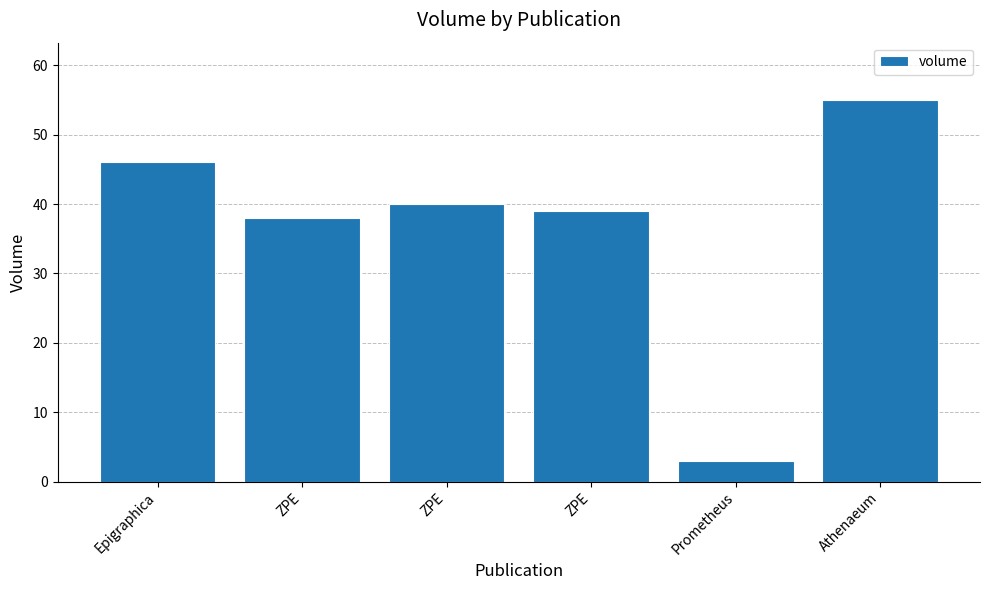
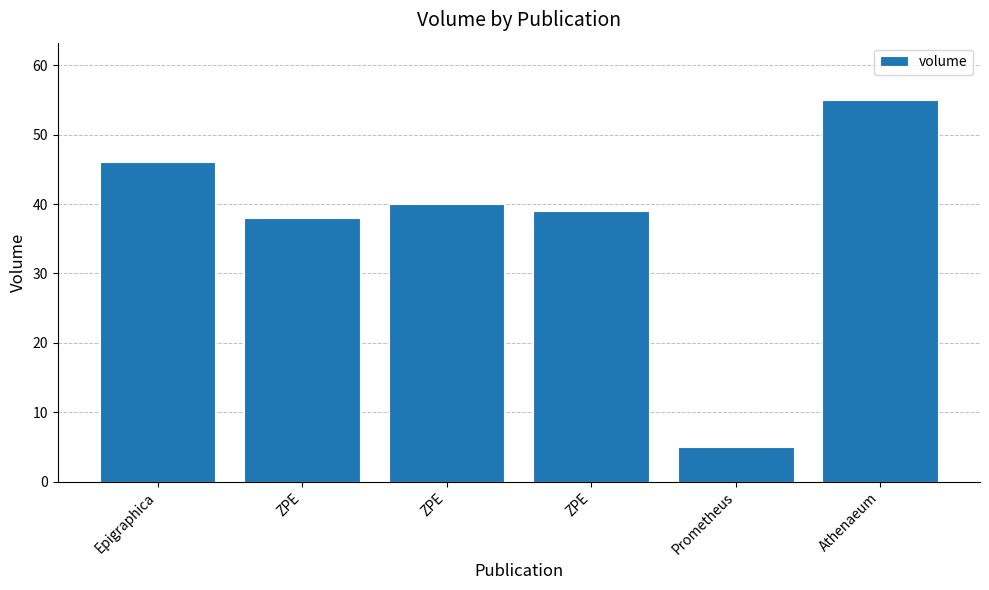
  {
    "Epigraphica": 46,
-   "Prometheus": 3,
+   "Prometheus": 5,
    "Athenaeum": 55
  }
